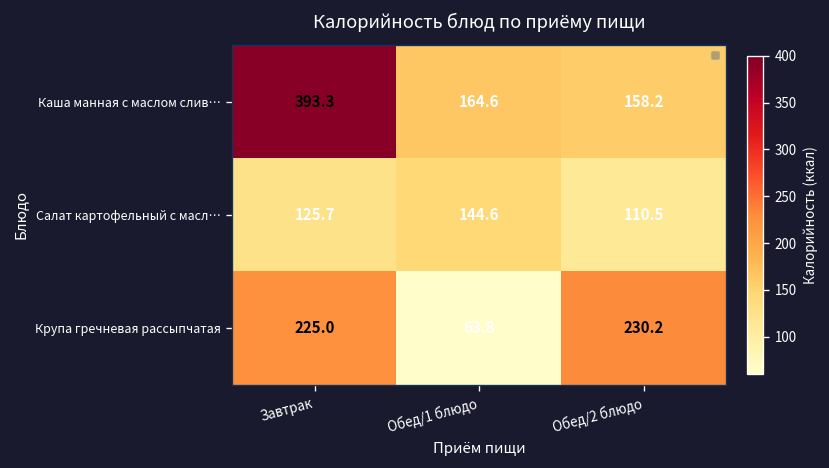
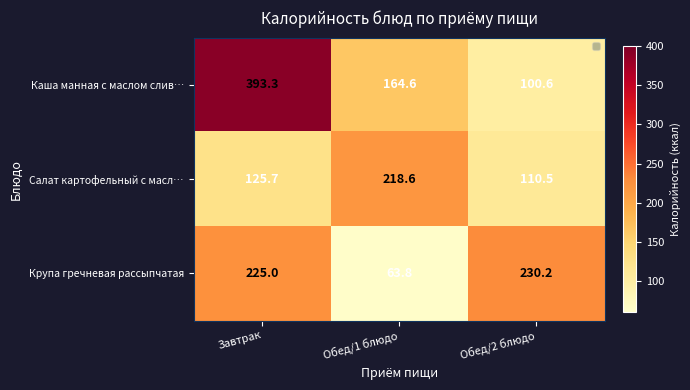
  {
    "Каша манная с маслом слив…": {
      "Завтрак": 393.3,
      "Обед/1 блюдо": 164.6,
-     "Обед/2 блюдо": 158.2
+     "Обед/2 блюдо": 100.6
    },
    "Салат картофельный с масл…": {
      "Завтрак": 125.7,
-     "Обед/1 блюдо": 144.6,
+     "Обед/1 блюдо": 218.6,
      "Обед/2 блюдо": 110.5
    },
    "Крупа гречневая рассыпчатая": {
      "Завтрак": 225.0,
      "Обед/1 блюдо": 63.8,
      "Обед/2 блюдо": 230.2
    }
  }
